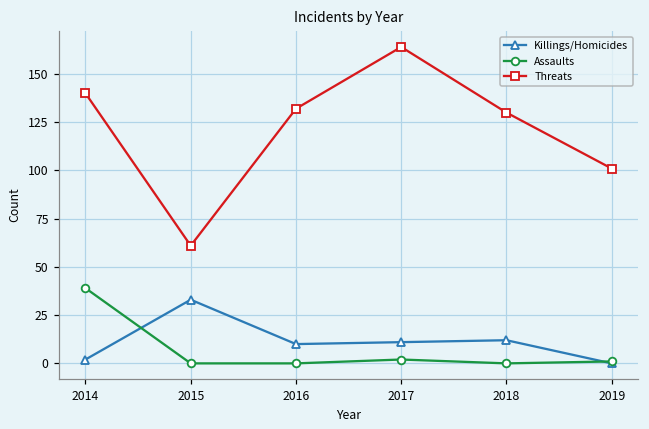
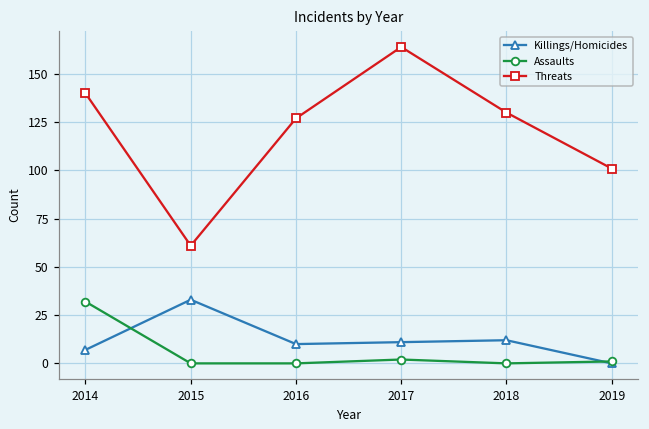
  {
    "Killings/Homicides": {
-     "2014": 2,
+     "2014": 7,
      "2015": 33,
      "2016": 10,
      "2017": 11,
      "2018": 12
    },
    "Assaults": {
-     "2014": 39,
+     "2014": 32,
      "2015": 0,
      "2016": 0,
      "2017": 2,
      "2018": 0
    },
    "Threats": {
      "2014": 140,
      "2015": 61,
-     "2016": 132,
+     "2016": 127,
      "2017": 164,
      "2018": 130,
      "2019": 101
    }
  }
